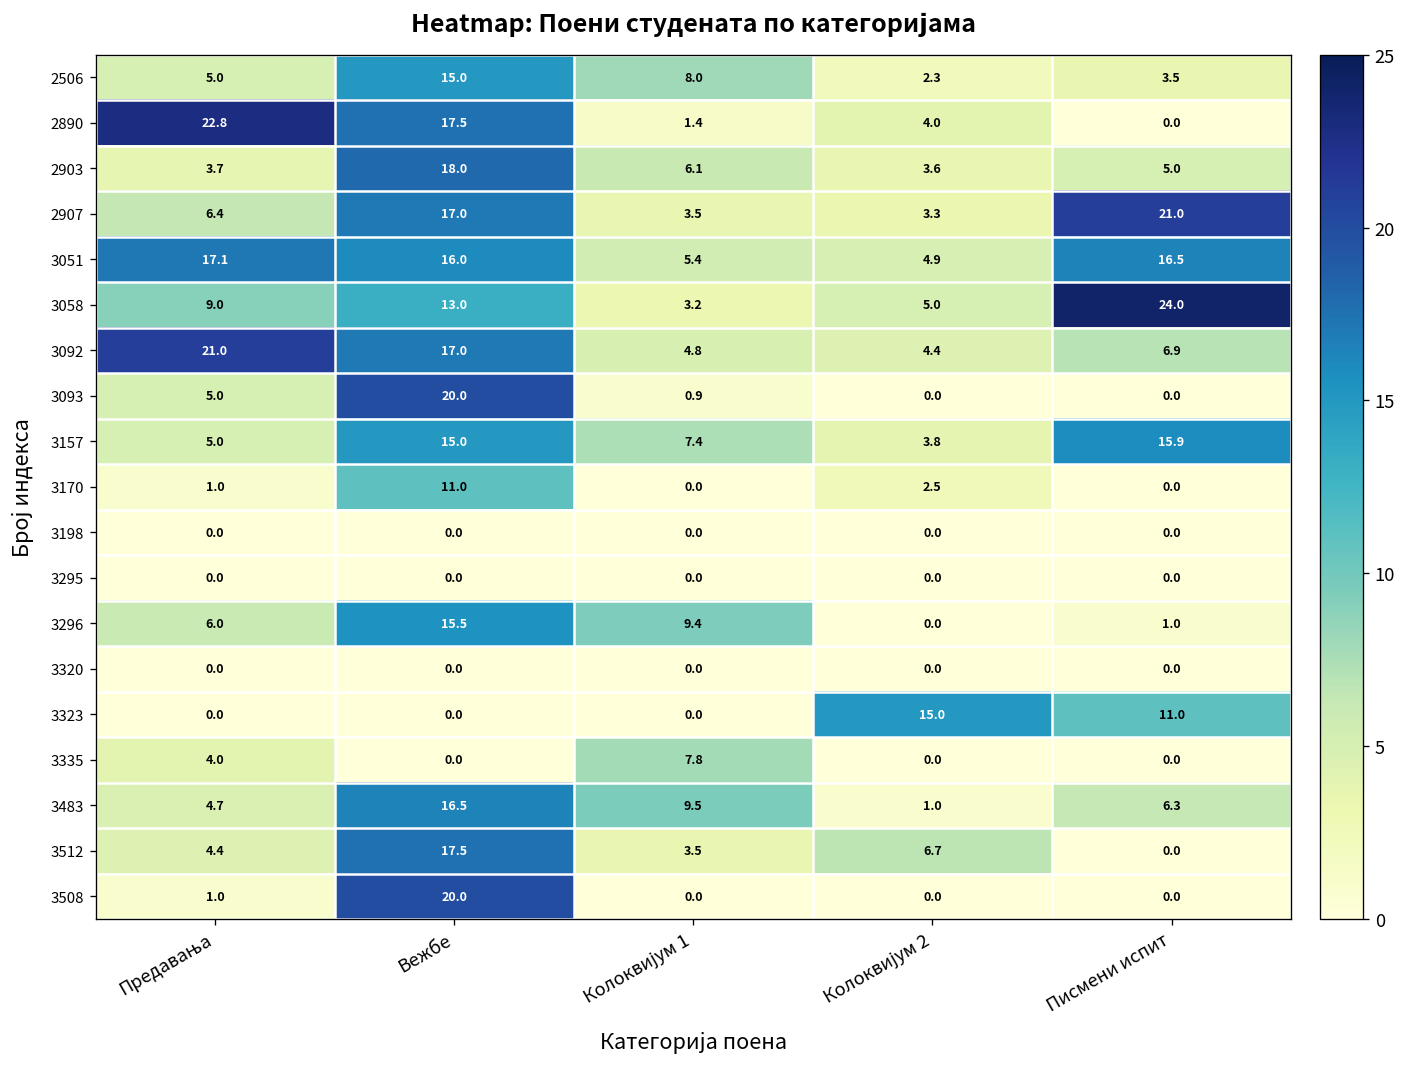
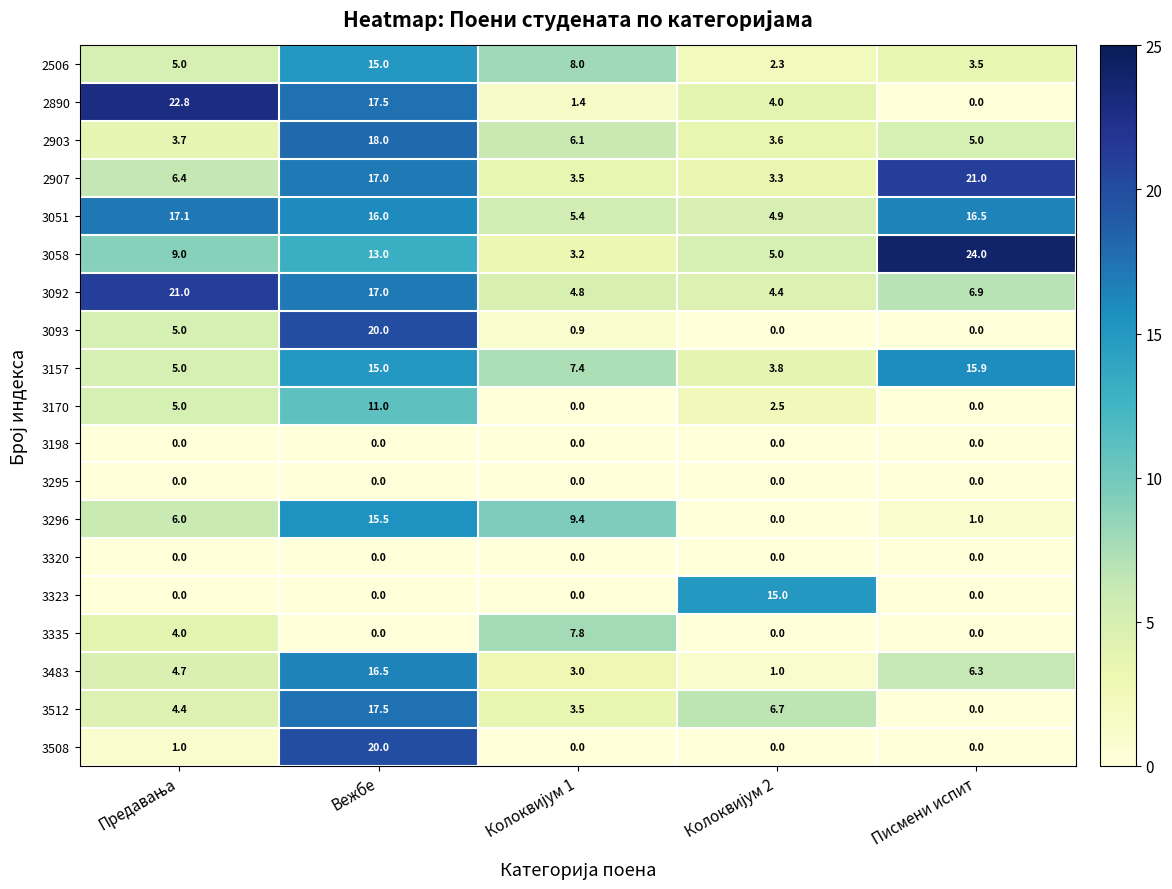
  {
    "2506": {
      "Предавања": 5.0,
      "Вежбе": 15.0,
      "Колоквијум 1": 8.0,
      "Колоквијум 2": 2.3,
      "Писмени испит": 3.5
    },
    "2890": {
      "Предавања": 22.8,
      "Вежбе": 17.5,
      "Колоквијум 1": 1.4,
      "Колоквијум 2": 4.0,
      "Писмени испит": 0.0
    },
    "2903": {
      "Предавања": 3.7,
      "Вежбе": 18.0,
      "Колоквијум 1": 6.1,
      "Колоквијум 2": 3.6,
      "Писмени испит": 5.0
    },
    "2907": {
      "Предавања": 6.4,
      "Вежбе": 17.0,
      "Колоквијум 1": 3.5,
      "Колоквијум 2": 3.3,
      "Писмени испит": 21.0
    },
    "3051": {
      "Предавања": 17.1,
      "Вежбе": 16.0,
      "Колоквијум 1": 5.4,
      "Колоквијум 2": 4.9,
      "Писмени испит": 16.5
    },
    "3058": {
      "Предавања": 9.0,
      "Вежбе": 13.0,
      "Колоквијум 1": 3.2,
      "Колоквијум 2": 5.0,
      "Писмени испит": 24.0
    },
    "3092": {
      "Предавања": 21.0,
      "Вежбе": 17.0,
      "Колоквијум 1": 4.8,
      "Колоквијум 2": 4.4,
      "Писмени испит": 6.9
    },
    "3093": {
      "Предавања": 5.0,
      "Вежбе": 20.0,
      "Колоквијум 1": 0.9,
      "Колоквијум 2": 0.0,
      "Писмени испит": 0.0
    },
    "3157": {
      "Предавања": 5.0,
      "Вежбе": 15.0,
      "Колоквијум 1": 7.4,
      "Колоквијум 2": 3.8,
      "Писмени испит": 15.9
    },
    "3170": {
-     "Предавања": 1.0,
+     "Предавања": 5.0,
      "Вежбе": 11.0,
      "Колоквијум 1": 0.0,
      "Колоквијум 2": 2.5,
      "Писмени испит": 0.0
    },
    "3198": {
      "Предавања": 0.0,
      "Вежбе": 0.0,
      "Колоквијум 1": 0.0,
      "Колоквијум 2": 0.0,
      "Писмени испит": 0.0
    },
    "3295": {
      "Предавања": 0.0,
      "Вежбе": 0.0,
      "Колоквијум 1": 0.0,
      "Колоквијум 2": 0.0,
      "Писмени испит": 0.0
    },
    "3296": {
      "Предавања": 6.0,
      "Вежбе": 15.5,
      "Колоквијум 1": 9.4,
      "Колоквијум 2": 0.0,
      "Писмени испит": 1.0
    },
    "3320": {
      "Предавања": 0.0,
      "Вежбе": 0.0,
      "Колоквијум 1": 0.0,
      "Колоквијум 2": 0.0,
      "Писмени испит": 0.0
    },
    "3323": {
      "Предавања": 0.0,
      "Вежбе": 0.0,
      "Колоквијум 1": 0.0,
      "Колоквијум 2": 15.0,
-     "Писмени испит": 11.0
+     "Писмени испит": 0.0
    },
    "3335": {
      "Предавања": 4.0,
      "Вежбе": 0.0,
      "Колоквијум 1": 7.8,
      "Колоквијум 2": 0.0,
      "Писмени испит": 0.0
    },
    "3483": {
      "Предавања": 4.7,
      "Вежбе": 16.5,
-     "Колоквијум 1": 9.5,
+     "Колоквијум 1": 3.0,
      "Колоквијум 2": 1.0,
      "Писмени испит": 6.3
    },
    "3512": {
      "Предавања": 4.4,
      "Вежбе": 17.5,
      "Колоквијум 1": 3.5,
      "Колоквијум 2": 6.7,
      "Писмени испит": 0.0
    },
    "3508": {
      "Предавања": 1.0,
      "Вежбе": 20.0,
      "Колоквијум 1": 0.0,
      "Колоквијум 2": 0.0,
      "Писмени испит": 0.0
    }
  }
